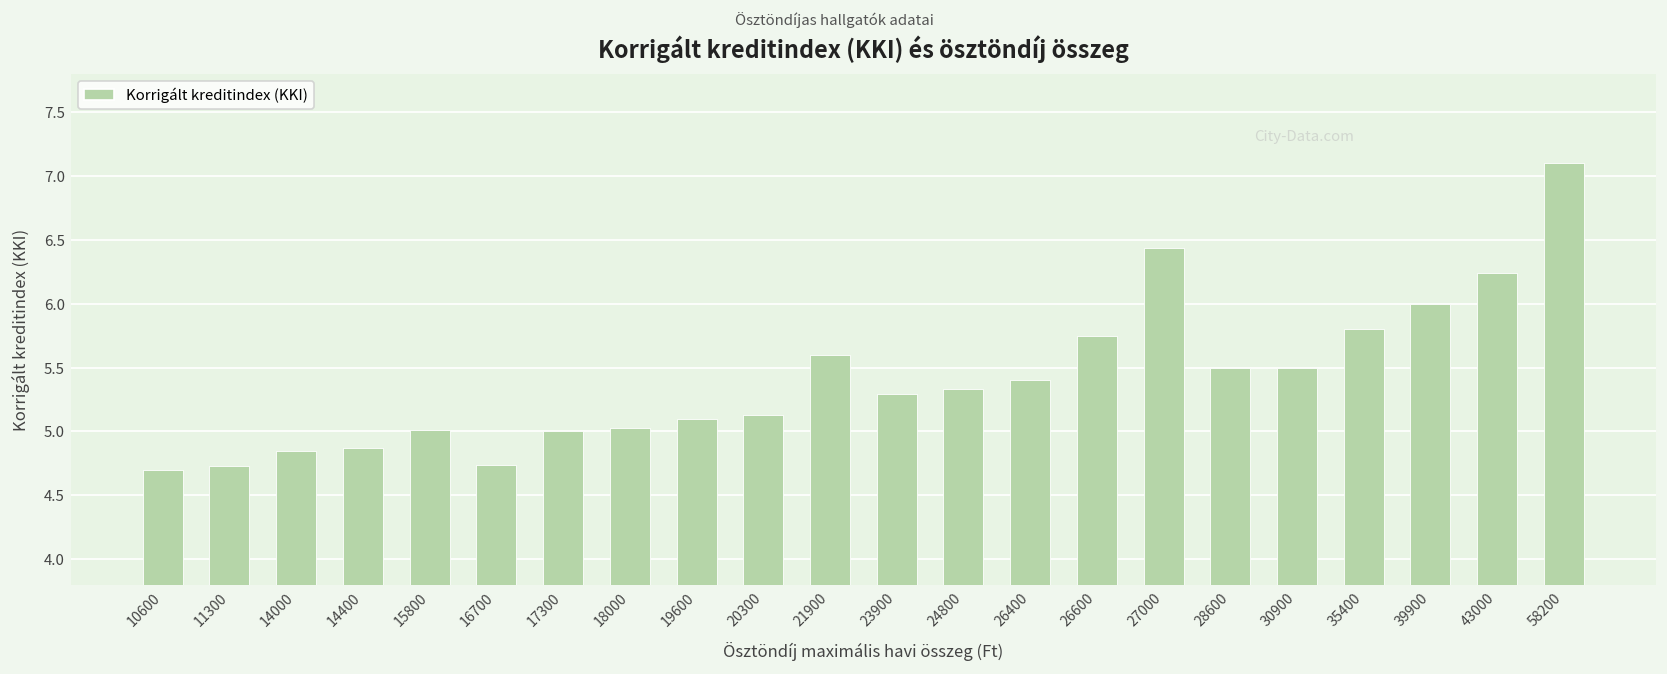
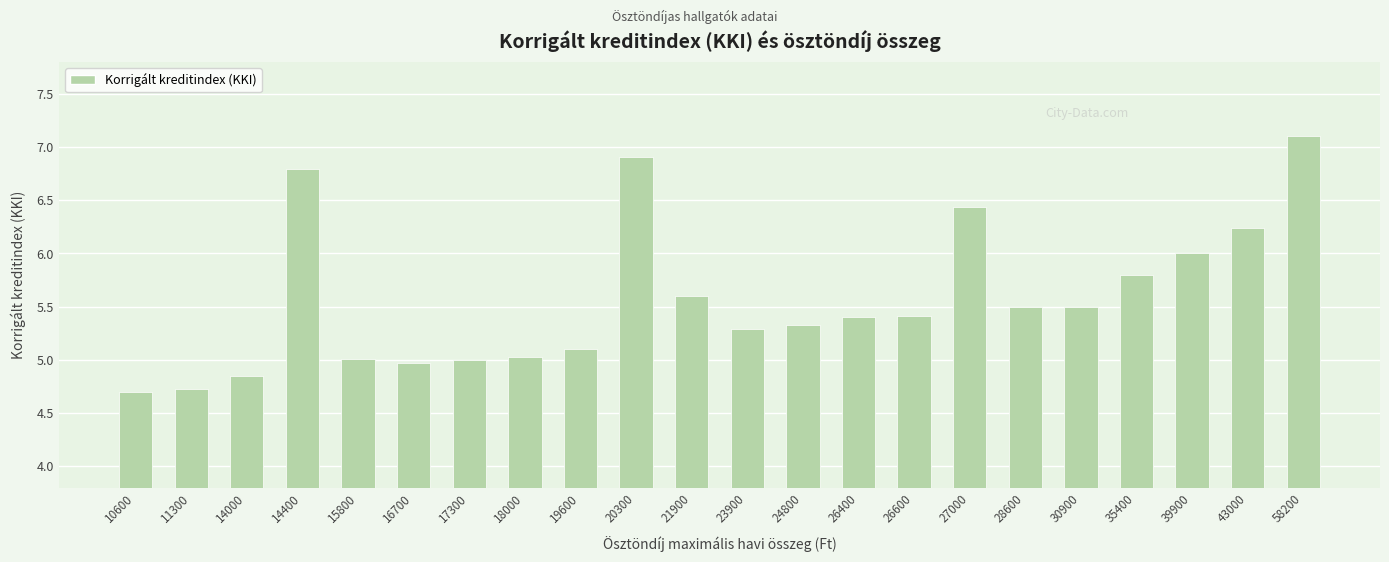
  {
    "10600": 4.70,
    "11300": 4.73,
    "14000": 4.85,
-   "14400": 4.87,
+   "14400": 6.79,
    "15800": 5.01,
-   "16700": 4.74,
+   "16700": 4.97,
    "17300": 5.00,
    "18000": 5.03,
    "19600": 5.10,
-   "20300": 5.13,
+   "20300": 6.91,
    "21900": 5.60,
    "23900": 5.29,
    "24800": 5.33,
    "26400": 5.40,
-   "26600": 5.75,
+   "26600": 5.41,
    "27000": 6.44,
    "28600": 5.50,
    "30900": 5.50,
    "35400": 5.80,
    "39900": 6.00,
    "43000": 6.24,
    "58200": 7.10
  }
